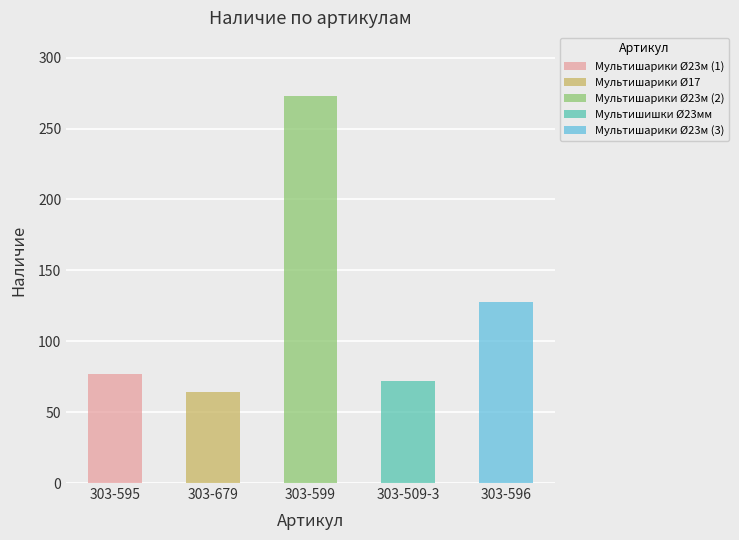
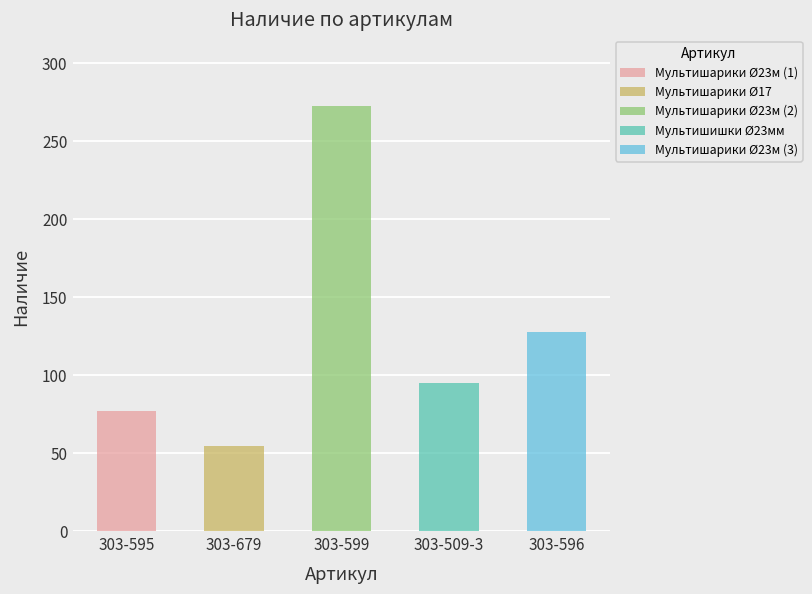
  {
    "303-595": 77,
-   "303-679": 64,
+   "303-679": 55,
    "303-599": 273,
-   "303-509-3": 72,
+   "303-509-3": 95,
    "303-596": 128
  }
